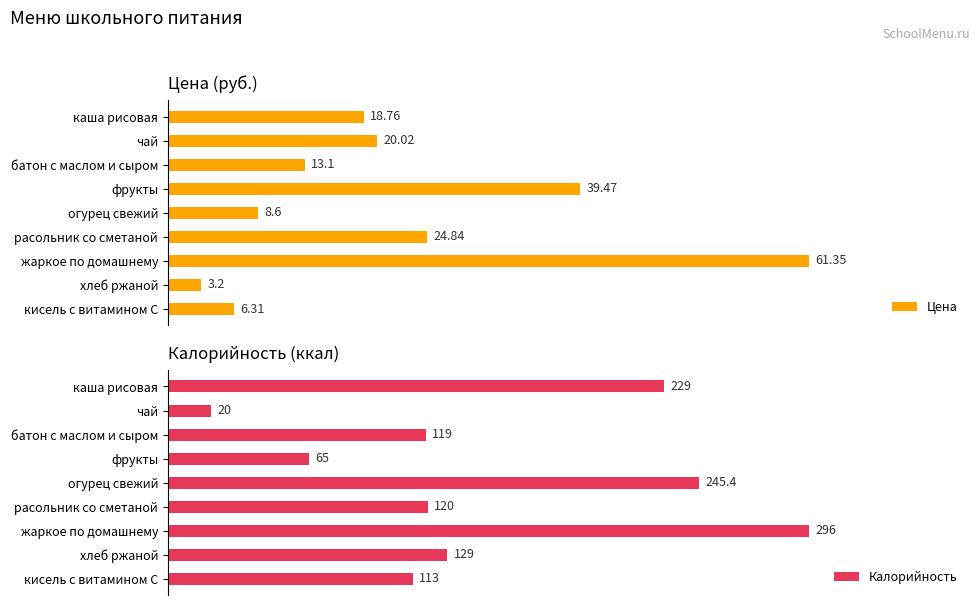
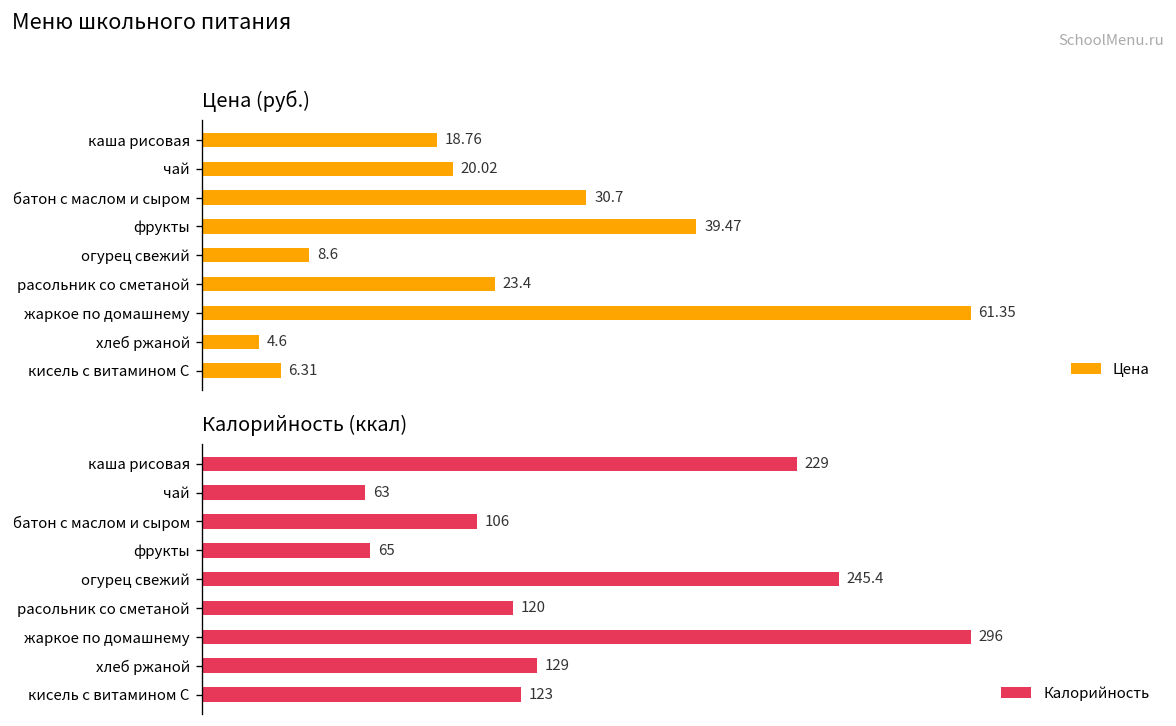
  {
    "Цена (руб.)": {
      "каша рисовая": 18.76,
      "чай": 20.02,
-     "батон с маслом и сыром": 13.1,
+     "батон с маслом и сыром": 30.7,
      "фрукты": 39.47,
      "огурец свежий": 8.6,
-     "расольник со сметаной": 24.84,
+     "расольник со сметаной": 23.4,
      "жаркое по домашнему": 61.35,
-     "хлеб ржаной": 3.2,
+     "хлеб ржаной": 4.6,
      "кисель с витамином С": 6.31
    },
    "Калорийность (ккал)": {
      "каша рисовая": 229,
-     "чай": 20,
-     "батон с маслом и сыром": 119,
+     "чай": 63,
+     "батон с маслом и сыром": 106,
      "фрукты": 65,
      "огурец свежий": 245.4,
      "расольник со сметаной": 120,
      "жаркое по домашнему": 296,
      "хлеб ржаной": 129,
-     "кисель с витамином С": 113
+     "кисель с витамином С": 123
    }
  }
